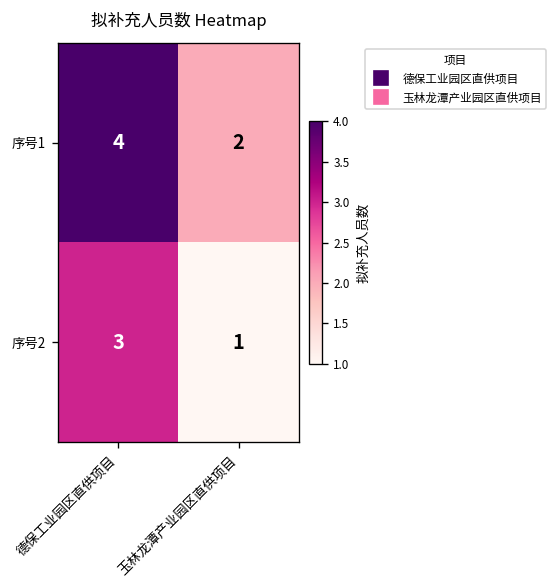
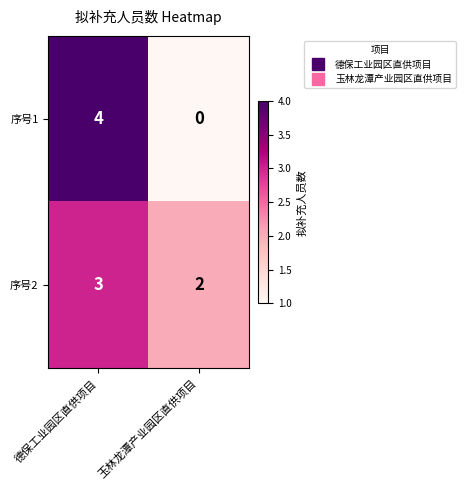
  {
    "序号1": {
      "德保工业园区直供项目": 4,
-     "玉林龙潭产业园区直供项目": 2
+     "玉林龙潭产业园区直供项目": 0
    },
    "序号2": {
      "德保工业园区直供项目": 3,
-     "玉林龙潭产业园区直供项目": 1
+     "玉林龙潭产业园区直供项目": 2
    }
  }
